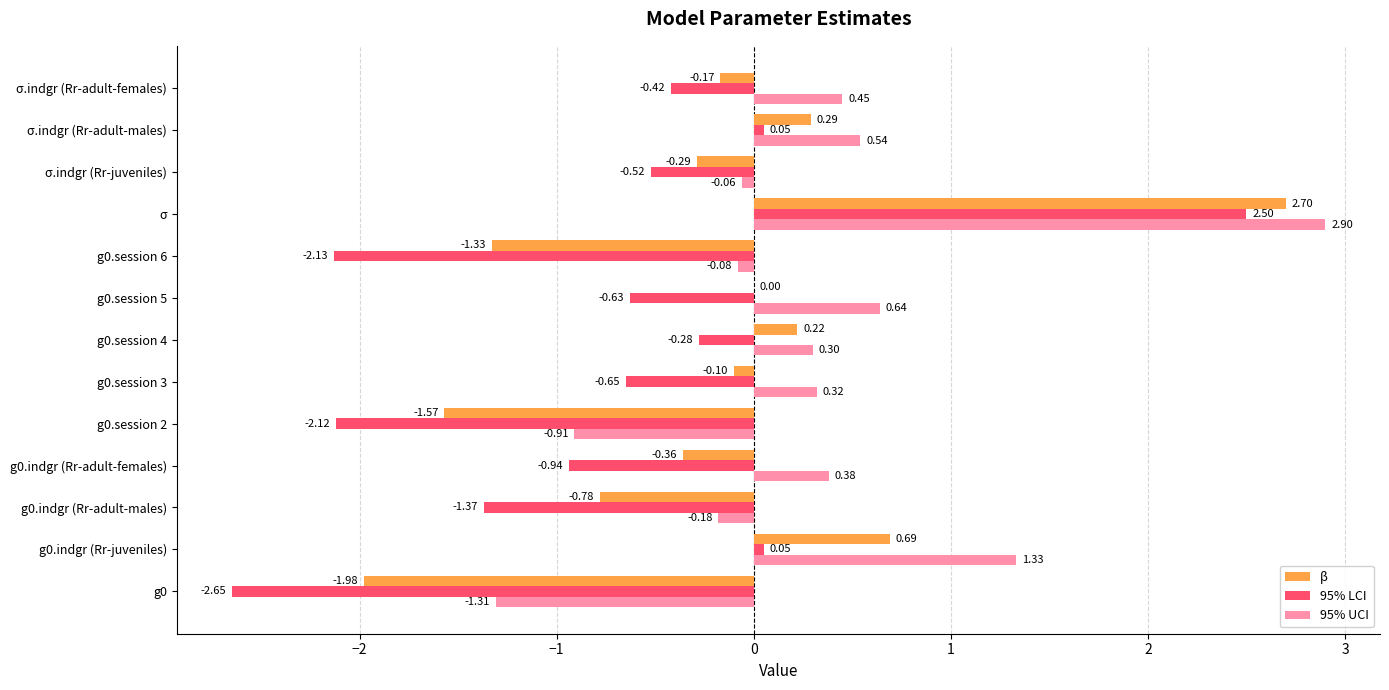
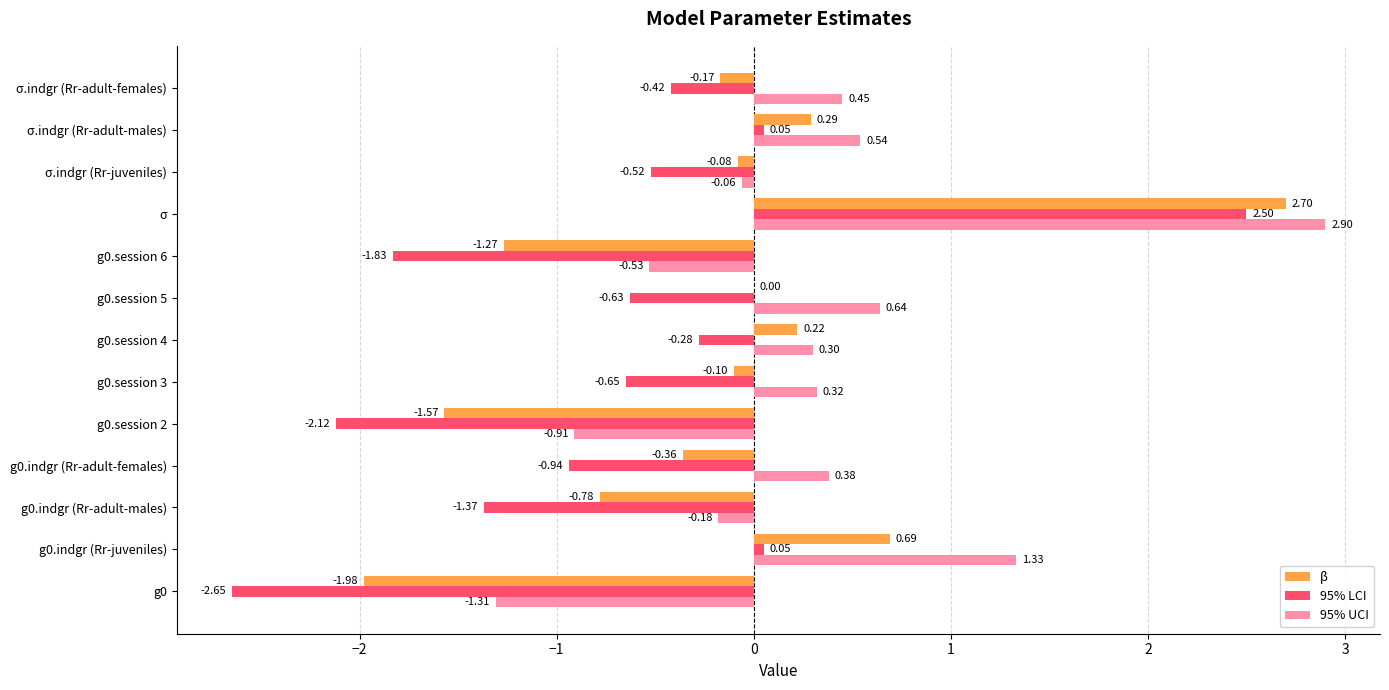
  {
    "β": {
      "σ.indgr (Rr-adult-females)": -0.17,
      "σ.indgr (Rr-adult-males)": 0.29,
-     "σ.indgr (Rr-juveniles)": -0.29,
+     "σ.indgr (Rr-juveniles)": -0.08,
      "σ": 2.70,
-     "g0.session 6": -1.33,
+     "g0.session 6": -1.27,
      "g0.session 5": 0.00,
      "g0.session 4": 0.22,
      "g0.session 3": -0.10,
      "g0.session 2": -1.57,
      "g0.indgr (Rr-adult-females)": -0.36,
      "g0.indgr (Rr-adult-males)": -0.78,
      "g0.indgr (Rr-juveniles)": 0.69,
      "g0": -1.98
    },
    "95% LCI": {
      "σ.indgr (Rr-adult-females)": -0.42,
      "σ.indgr (Rr-adult-males)": 0.05,
      "σ.indgr (Rr-juveniles)": -0.52,
      "σ": 2.50,
-     "g0.session 6": -2.13,
+     "g0.session 6": -1.83,
      "g0.session 5": -0.63,
      "g0.session 4": -0.28,
      "g0.session 3": -0.65,
      "g0.session 2": -2.12,
      "g0.indgr (Rr-adult-females)": -0.94,
      "g0.indgr (Rr-adult-males)": -1.37,
      "g0.indgr (Rr-juveniles)": 0.05,
      "g0": -2.65
    },
    "95% UCI": {
      "σ.indgr (Rr-adult-females)": 0.45,
      "σ.indgr (Rr-adult-males)": 0.54,
      "σ.indgr (Rr-juveniles)": -0.06,
      "σ": 2.90,
-     "g0.session 6": -0.08,
+     "g0.session 6": -0.53,
      "g0.session 5": 0.64,
      "g0.session 4": 0.30,
      "g0.session 3": 0.32,
      "g0.session 2": -0.91,
      "g0.indgr (Rr-adult-females)": 0.38,
      "g0.indgr (Rr-adult-males)": -0.18,
      "g0.indgr (Rr-juveniles)": 1.33,
      "g0": -1.31
    }
  }
